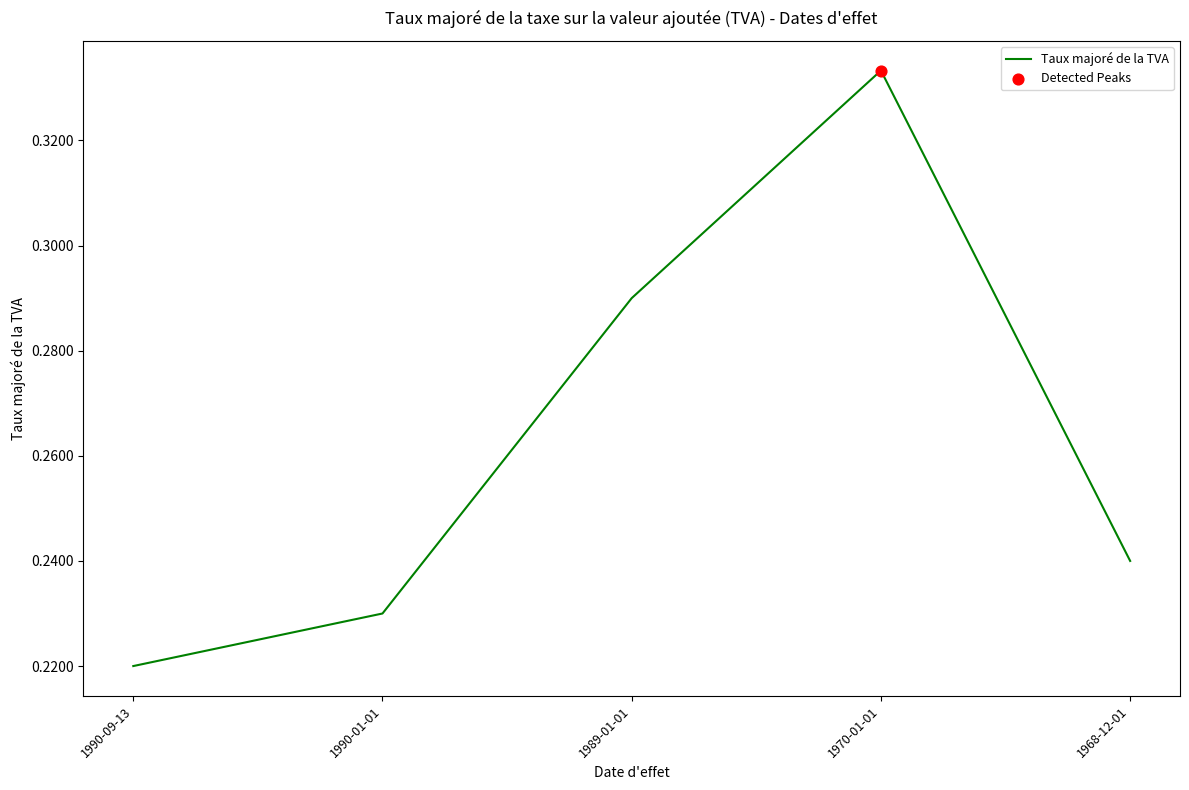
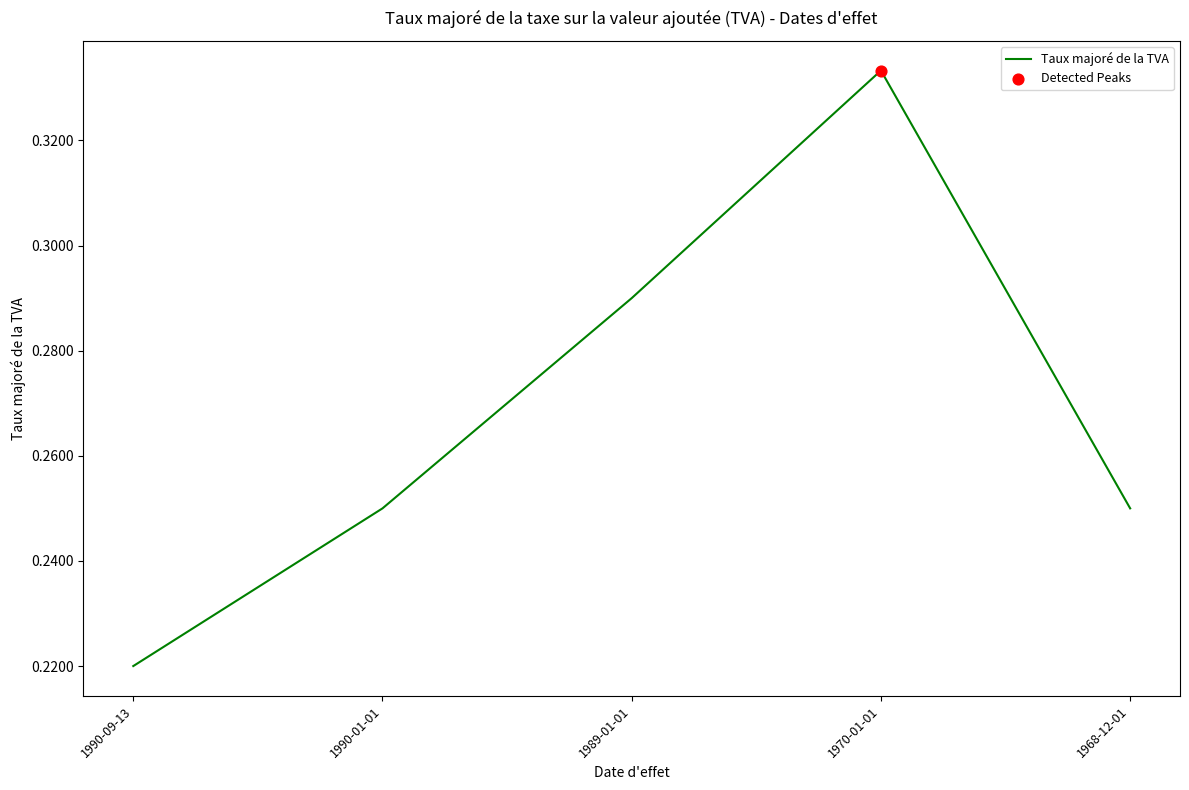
  {
    "Taux majoré de la TVA": {
      "1990-09-13": 0.22,
-     "1990-01-01": 0.23,
+     "1990-01-01": 0.25,
      "1989-01-01": 0.29,
-     "1968-12-01": 0.24
+     "1968-12-01": 0.25
    }
  }
